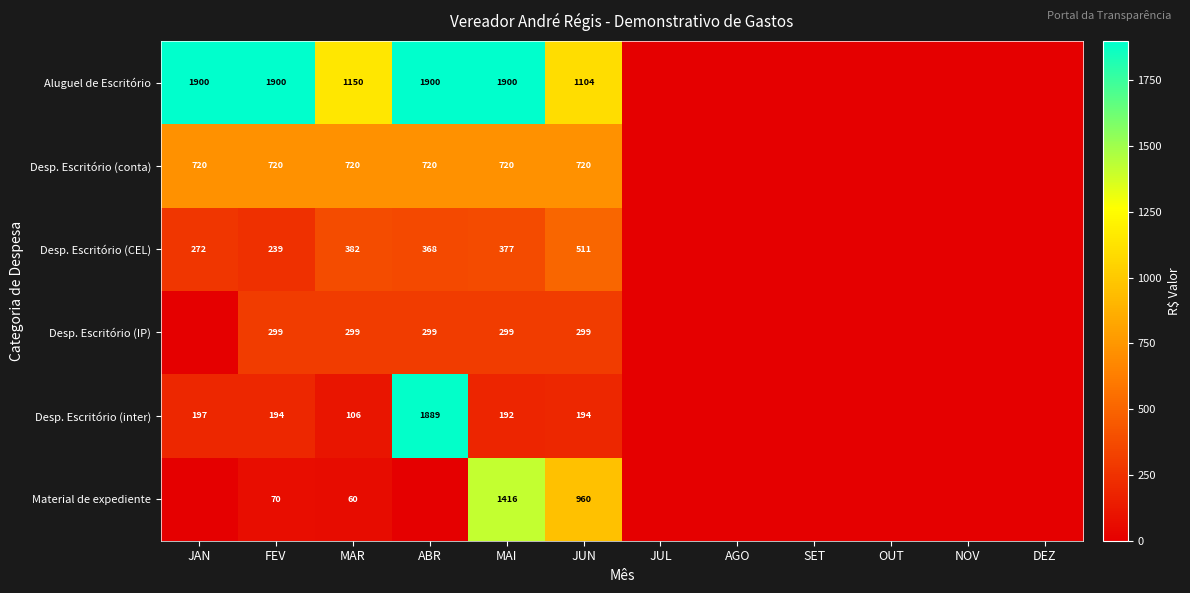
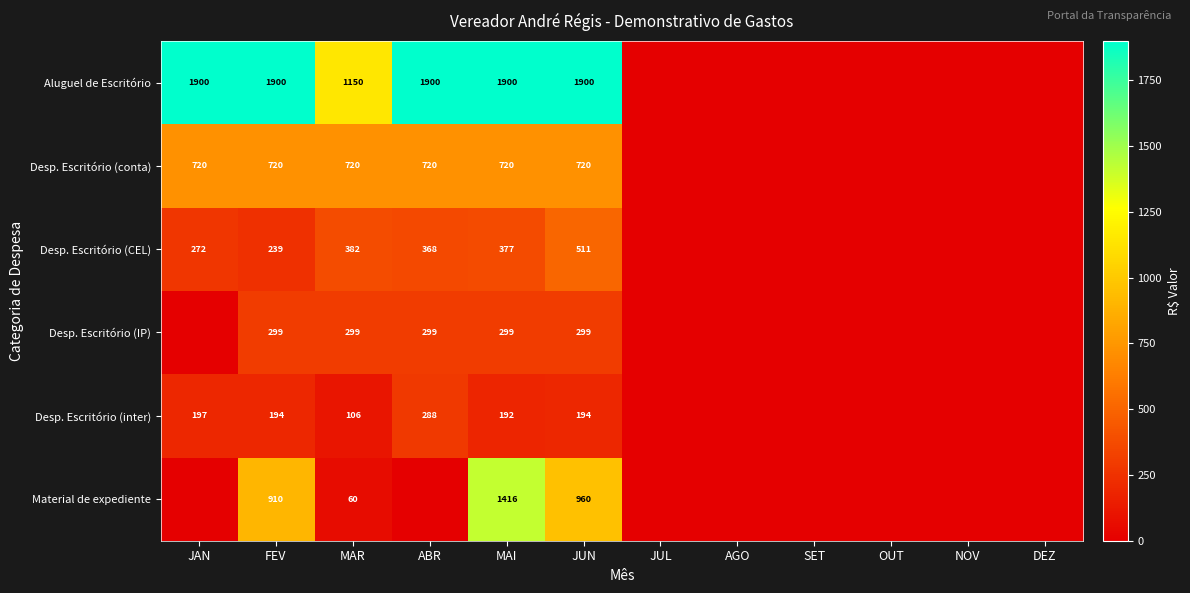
  {
    "Aluguel de Escritório": {
      "JAN": 1900,
      "FEV": 1900,
      "MAR": 1150,
      "ABR": 1900,
      "MAI": 1900,
-     "JUN": 1104
+     "JUN": 1900
    },
    "Desp. Escritório (conta)": {
      "JAN": 720,
      "FEV": 720,
      "MAR": 720,
      "ABR": 720,
      "MAI": 720,
      "JUN": 720
    },
    "Desp. Escritório (CEL)": {
      "JAN": 272,
      "FEV": 239,
      "MAR": 382,
      "ABR": 368,
      "MAI": 377,
      "JUN": 511
    },
    "Desp. Escritório (IP)": {
      "FEV": 299,
      "MAR": 299,
      "ABR": 299,
      "MAI": 299,
      "JUN": 299
    },
    "Desp. Escritório (inter)": {
      "JAN": 197,
      "FEV": 194,
      "MAR": 106,
-     "ABR": 1889,
+     "ABR": 288,
      "MAI": 192,
      "JUN": 194
    },
    "Material de expediente": {
-     "FEV": 70,
+     "FEV": 910,
      "MAR": 60,
      "MAI": 1416,
      "JUN": 960
    }
  }
